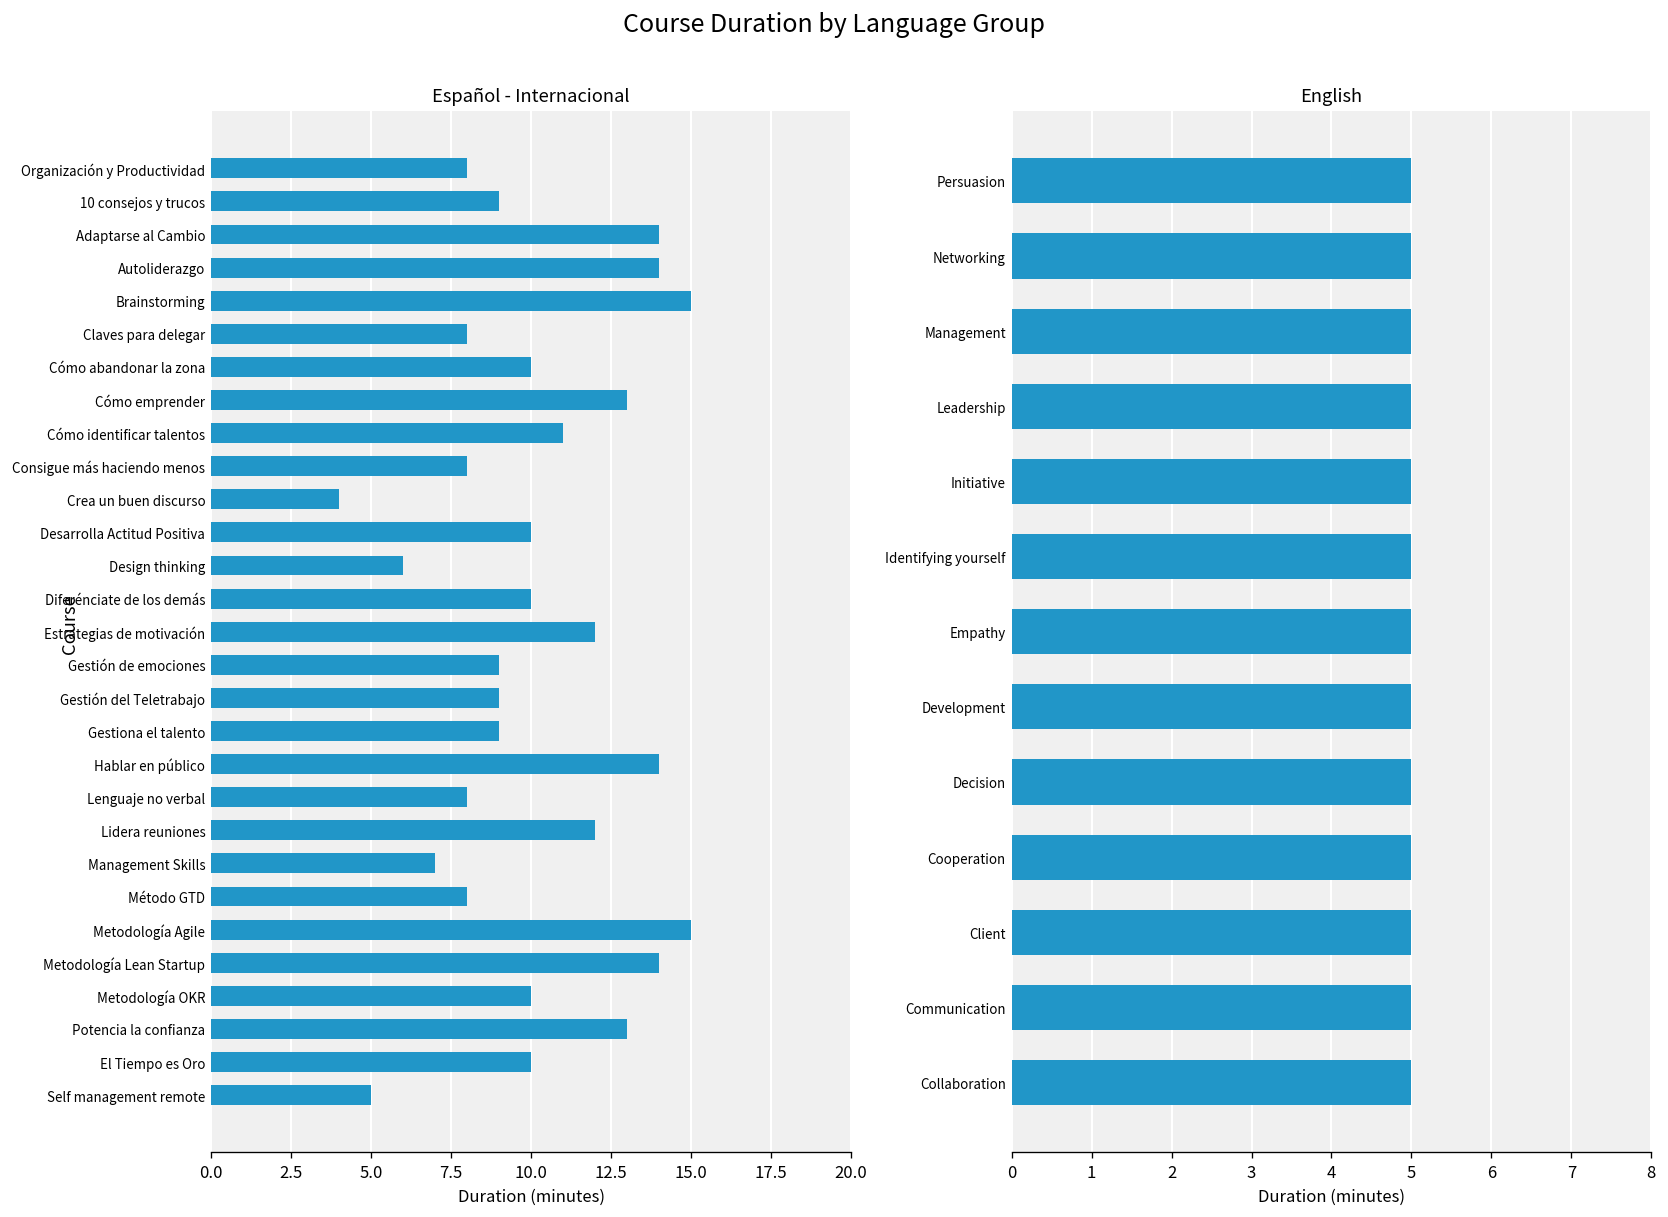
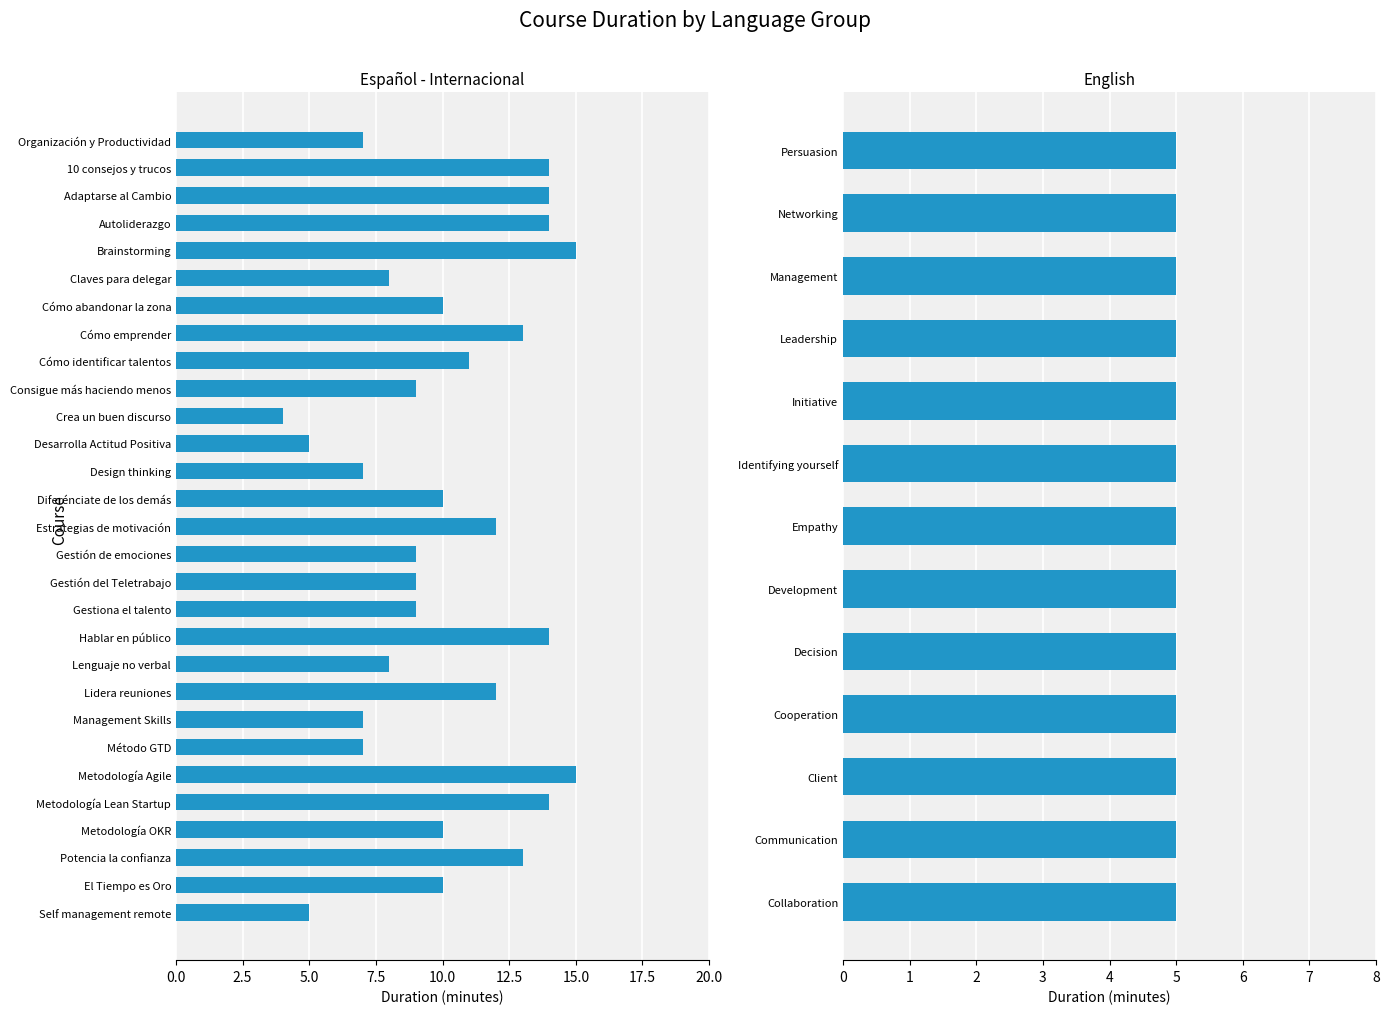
  {
    "Español - Internacional": {
-     "Organización y Productividad": 8,
-     "10 consejos y trucos": 9,
+     "Organización y Productividad": 7,
+     "10 consejos y trucos": 14,
      "Adaptarse al Cambio": 14,
      "Autoliderazgo": 14,
      "Brainstorming": 15,
      "Claves para delegar": 8,
      "Cómo abandonar la zona": 10,
      "Cómo emprender": 13,
      "Cómo identificar talentos": 11,
-     "Consigue más haciendo menos": 8,
+     "Consigue más haciendo menos": 9,
      "Crea un buen discurso": 4,
-     "Desarrolla Actitud Positiva": 10,
-     "Design thinking": 6,
+     "Desarrolla Actitud Positiva": 5,
+     "Design thinking": 7,
      "Diferénciate de los demás": 10,
      "Estrategias de motivación": 12,
      "Gestión de emociones": 9,
      "Gestión del Teletrabajo": 9,
      "Gestiona el talento": 9,
      "Hablar en público": 14,
      "Lenguaje no verbal": 8,
      "Lidera reuniones": 12,
      "Management Skills": 7,
-     "Método GTD": 8,
+     "Método GTD": 7,
      "Metodología Agile": 15,
      "Metodología Lean Startup": 14,
      "Metodología OKR": 10,
      "Potencia la confianza": 13,
      "El Tiempo es Oro": 10,
      "Self management remote": 5
    },
    "English": {
      "Persuasion": 5.0,
      "Networking": 5.0,
      "Management": 5.0,
      "Leadership": 5.0,
      "Initiative": 5.0,
      "Identifying yourself": 5.0,
      "Empathy": 5.0,
      "Development": 5.0,
      "Decision": 5.0,
      "Cooperation": 5.0,
      "Client": 5.0,
      "Communication": 5.0,
      "Collaboration": 5.0
    }
  }
